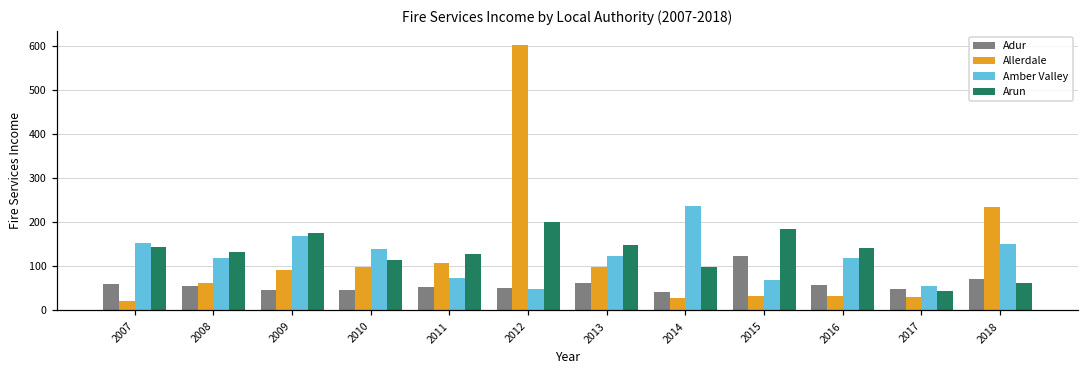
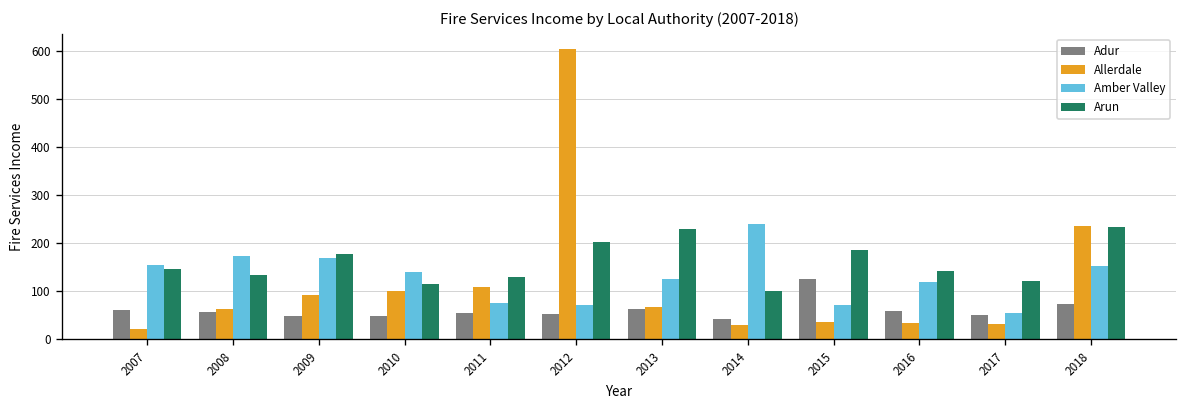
  {
    "Adur": {
      "2007": 60,
      "2008": 50,
      "2009": 50,
      "2010": 50,
      "2011": 50,
      "2012": 50,
      "2013": 60,
      "2014": 40,
      "2015": 120,
      "2016": 60,
      "2017": 50,
      "2018": 70
    },
    "Allerdale": {
      "2007": 20,
      "2008": 60,
      "2009": 90,
      "2010": 100,
      "2011": 110,
      "2012": 600,
-     "2013": 100,
+     "2013": 70,
      "2014": 30,
      "2015": 30,
      "2016": 30,
      "2017": 30,
      "2018": 230
    },
    "Amber Valley": {
      "2007": 150,
-     "2008": 120,
+     "2008": 170,
      "2009": 170,
      "2010": 140,
      "2011": 70,
-     "2012": 50,
+     "2012": 70,
      "2013": 120,
      "2014": 240,
      "2015": 70,
      "2016": 120,
      "2017": 50,
      "2018": 150
    },
    "Arun": {
      "2007": 140,
      "2008": 130,
      "2009": 180,
      "2010": 110,
      "2011": 130,
      "2012": 200,
-     "2013": 150,
+     "2013": 230,
      "2014": 100,
      "2015": 190,
      "2016": 140,
-     "2017": 40,
-     "2018": 60
+     "2017": 120,
+     "2018": 230
    }
  }
